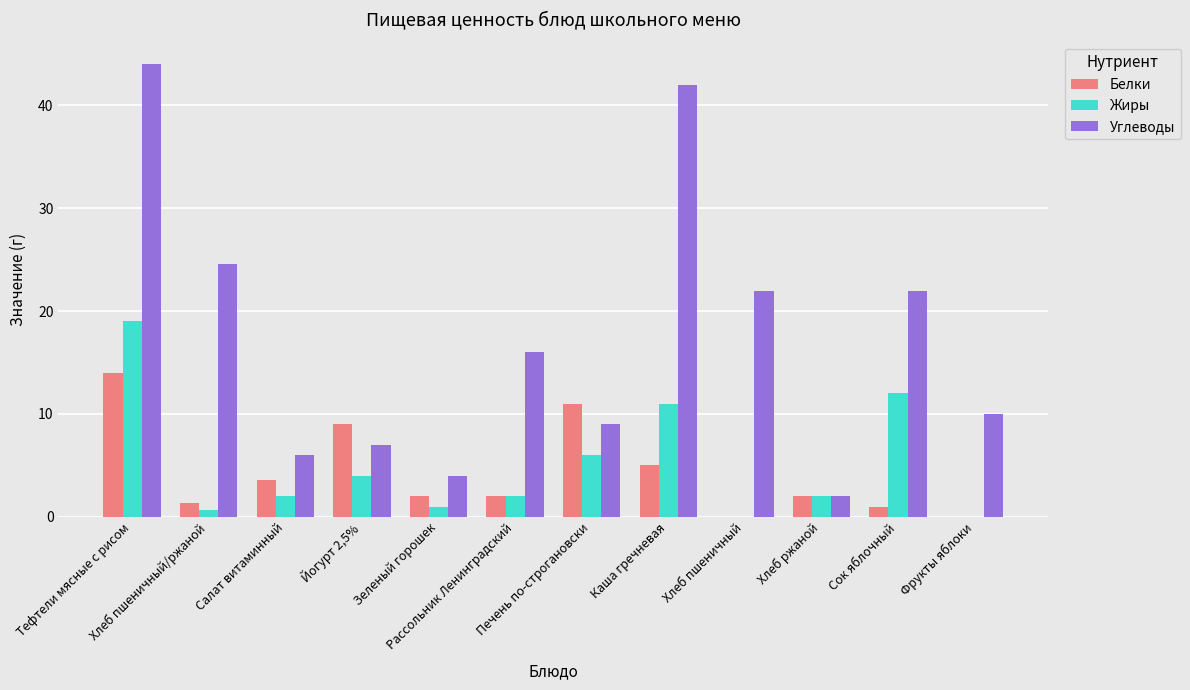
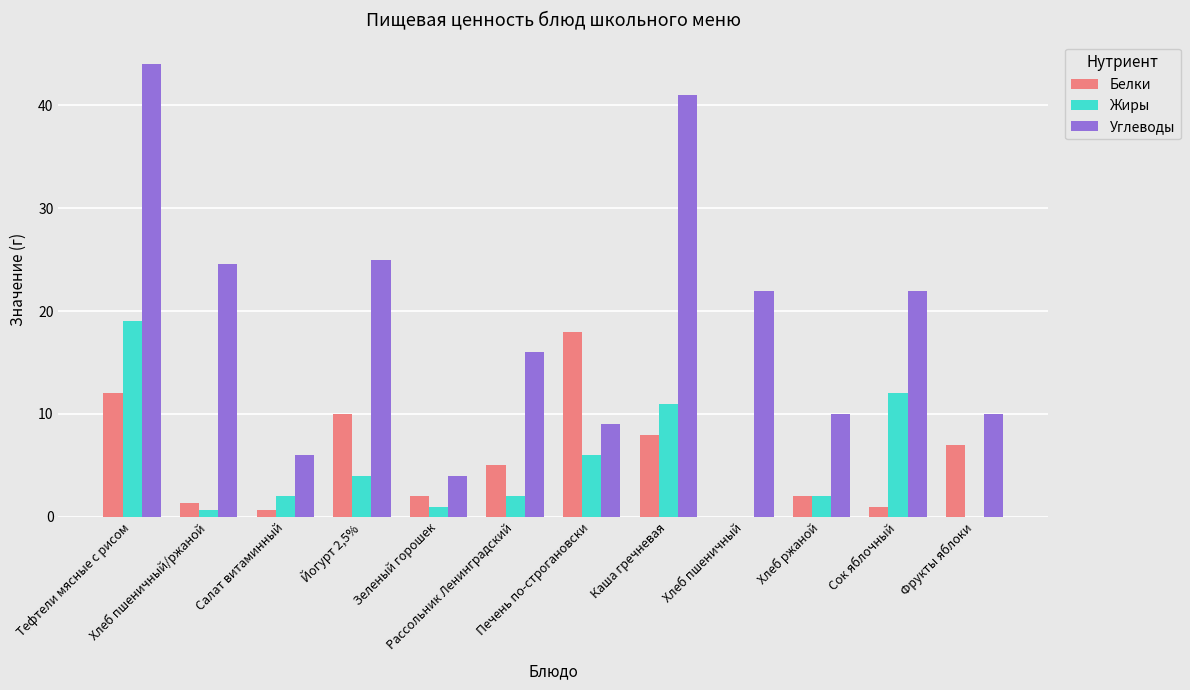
  {
    "Белки": {
-     "Тефтели мясные с рисом": 14,
+     "Тефтели мясные с рисом": 12,
      "Хлеб пшеничный/ржаной": 1.3,
-     "Салат витаминный": 3.6,
-     "Йогурт 2,5%": 9,
+     "Салат витаминный": 0.7,
+     "Йогурт 2,5%": 10,
      "Зеленый горошек": 2.0,
-     "Рассольник Ленинградский": 2,
-     "Печень по-строгановски": 11,
-     "Каша гречневая": 5,
+     "Рассольник Ленинградский": 5,
+     "Печень по-строгановски": 18,
+     "Каша гречневая": 8,
      "Хлеб пшеничный": 0.0,
      "Хлеб ржаной": 2.0,
      "Сок яблочный": 1.0,
-     "Фрукты яблоки": 0
+     "Фрукты яблоки": 7
    },
    "Жиры": {
      "Тефтели мясные с рисом": 19.0,
      "Хлеб пшеничный/ржаной": 0.7,
      "Салат витаминный": 2.0,
      "Йогурт 2,5%": 4.0,
      "Зеленый горошек": 1.0,
      "Рассольник Ленинградский": 2.0,
      "Печень по-строгановски": 6.0,
      "Каша гречневая": 11.0,
      "Хлеб пшеничный": 0.0,
      "Хлеб ржаной": 2.0,
      "Сок яблочный": 12.0,
      "Фрукты яблоки": 0.0
    },
    "Углеводы": {
      "Тефтели мясные с рисом": 44,
      "Хлеб пшеничный/ржаной": 24.6,
      "Салат витаминный": 6,
-     "Йогурт 2,5%": 7,
+     "Йогурт 2,5%": 25,
      "Зеленый горошек": 4,
      "Рассольник Ленинградский": 16,
      "Печень по-строгановски": 9,
-     "Каша гречневая": 42,
+     "Каша гречневая": 41,
      "Хлеб пшеничный": 22,
-     "Хлеб ржаной": 2,
+     "Хлеб ржаной": 10,
      "Сок яблочный": 22,
      "Фрукты яблоки": 10
    }
  }
